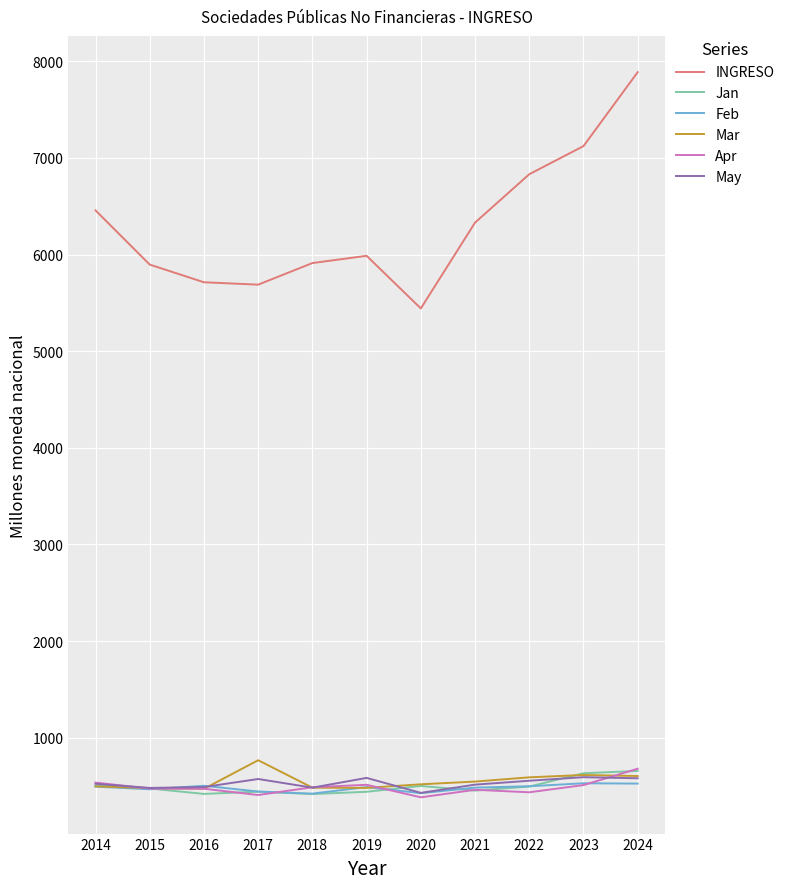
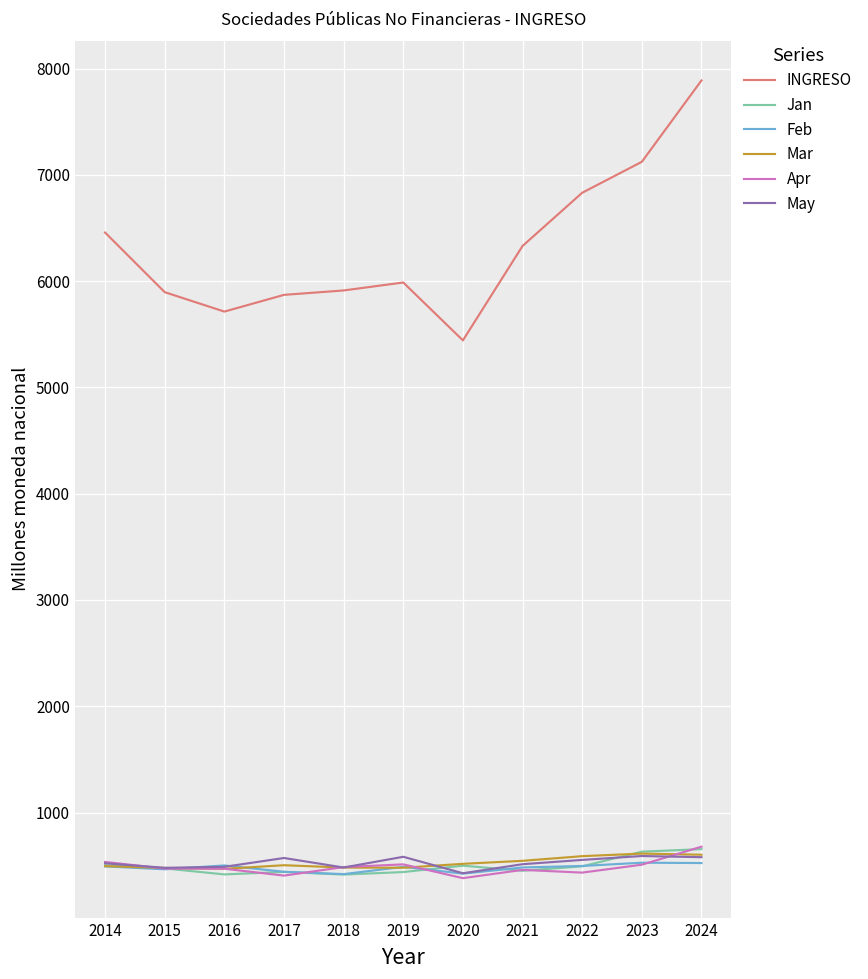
  {
    "INGRESO": {
      "2014": 6500,
      "2015": 5900,
      "2016": 5700,
-     "2017": 5700,
+     "2017": 5900,
      "2018": 5900,
      "2019": 6000,
      "2020": 5400,
      "2021": 6300,
      "2022": 6800,
      "2023": 7100,
      "2024": 7900
    },
    "Mar": {
-     "2017": 800,
+     "2017": 500,
      "2021": 500,
      "2022": 600
    },
    "Apr": {
      "2017": 400,
      "2020": 400,
      "2022": 400
    },
    "May": {
      "2017": 600,
      "2019": 600,
      "2021": 500,
      "2022": 600
    }
  }
